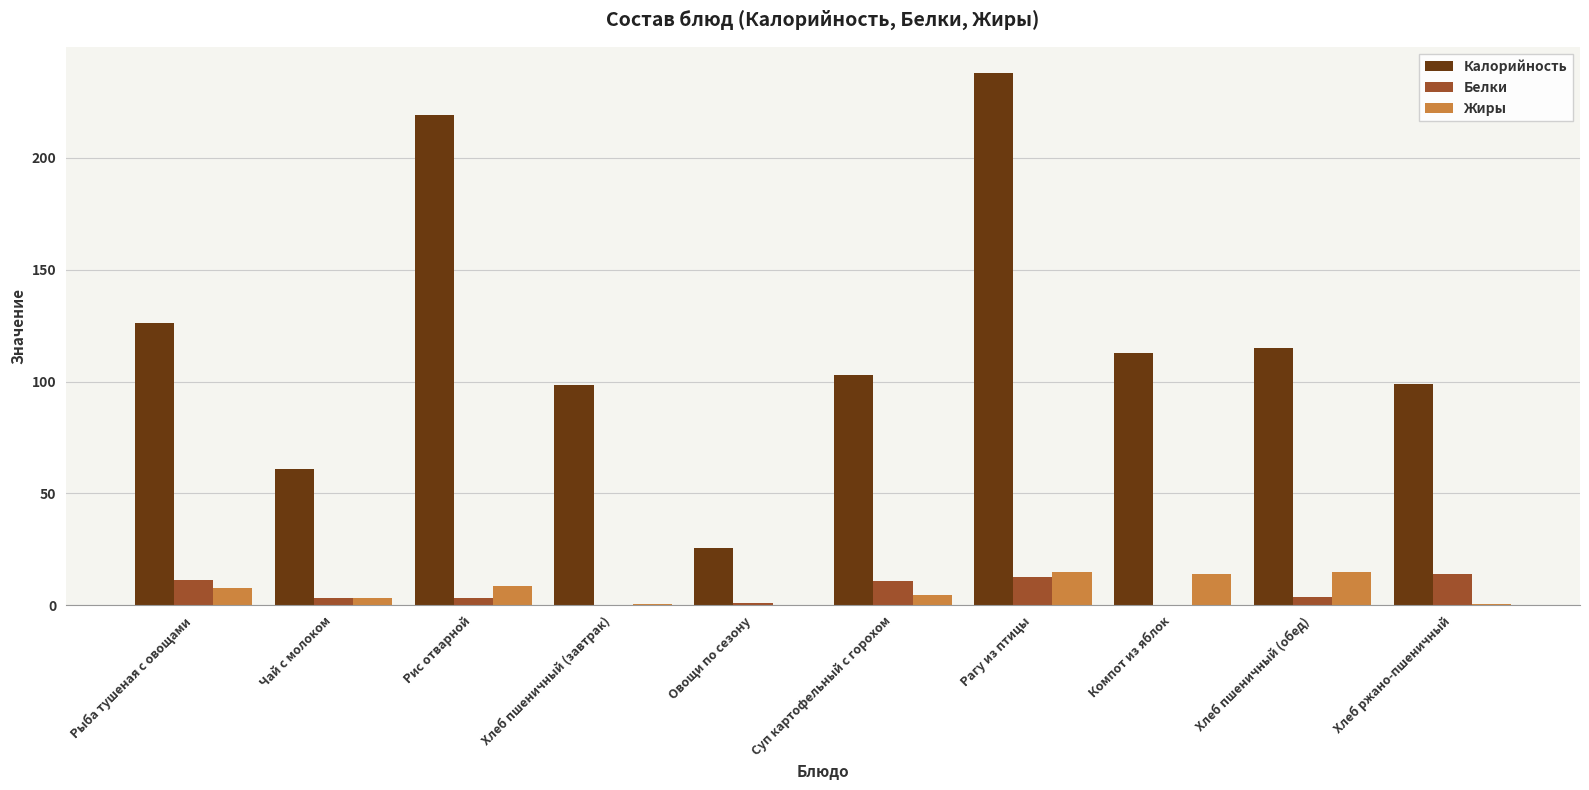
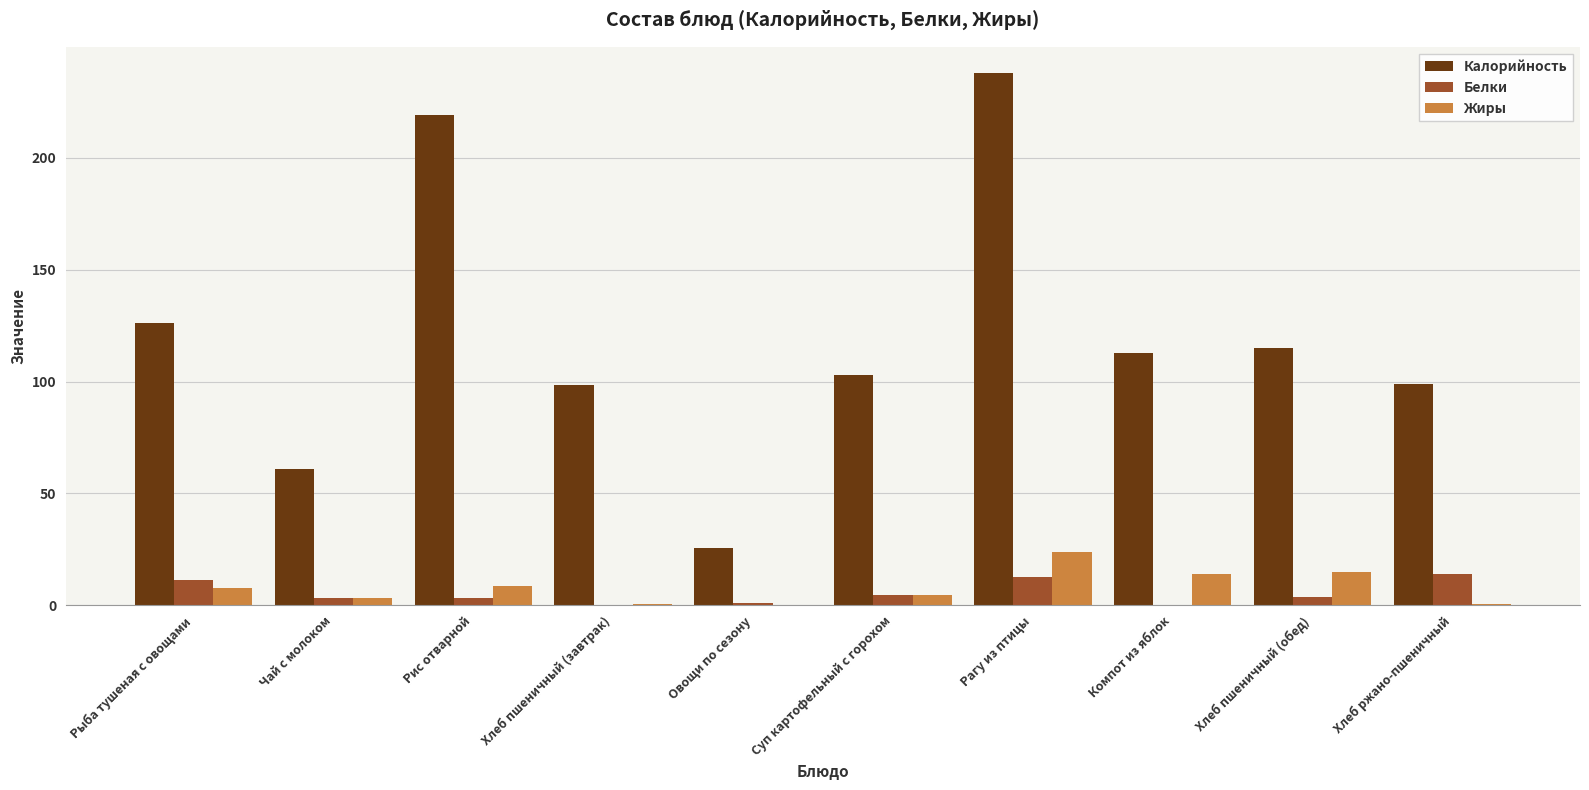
  {
    "Калорийность": {
      "Рыба тушеная с овощами": 126,
      "Чай с молоком": 61,
      "Рис отварной": 219,
      "Хлеб пшеничный (завтрак)": 98,
      "Овощи по сезону": 26,
      "Суп картофельный с горохом": 103,
      "Рагу из птицы": 238,
      "Компот из яблок": 113,
      "Хлеб пшеничный (обед)": 115,
      "Хлеб ржано-пшеничный": 99
    },
    "Белки": {
      "Рыба тушеная с овощами": 11,
      "Чай с молоком": 3,
      "Рис отварной": 3,
-     "Суп картофельный с горохом": 11,
+     "Суп картофельный с горохом": 5,
      "Рагу из птицы": 13,
      "Хлеб пшеничный (обед)": 4,
      "Хлеб ржано-пшеничный": 14
    },
    "Жиры": {
      "Рыба тушеная с овощами": 8,
      "Чай с молоком": 3,
      "Рис отварной": 9,
      "Суп картофельный с горохом": 4,
-     "Рагу из птицы": 15,
+     "Рагу из птицы": 24,
      "Компот из яблок": 14,
      "Хлеб пшеничный (обед)": 15
    }
  }
